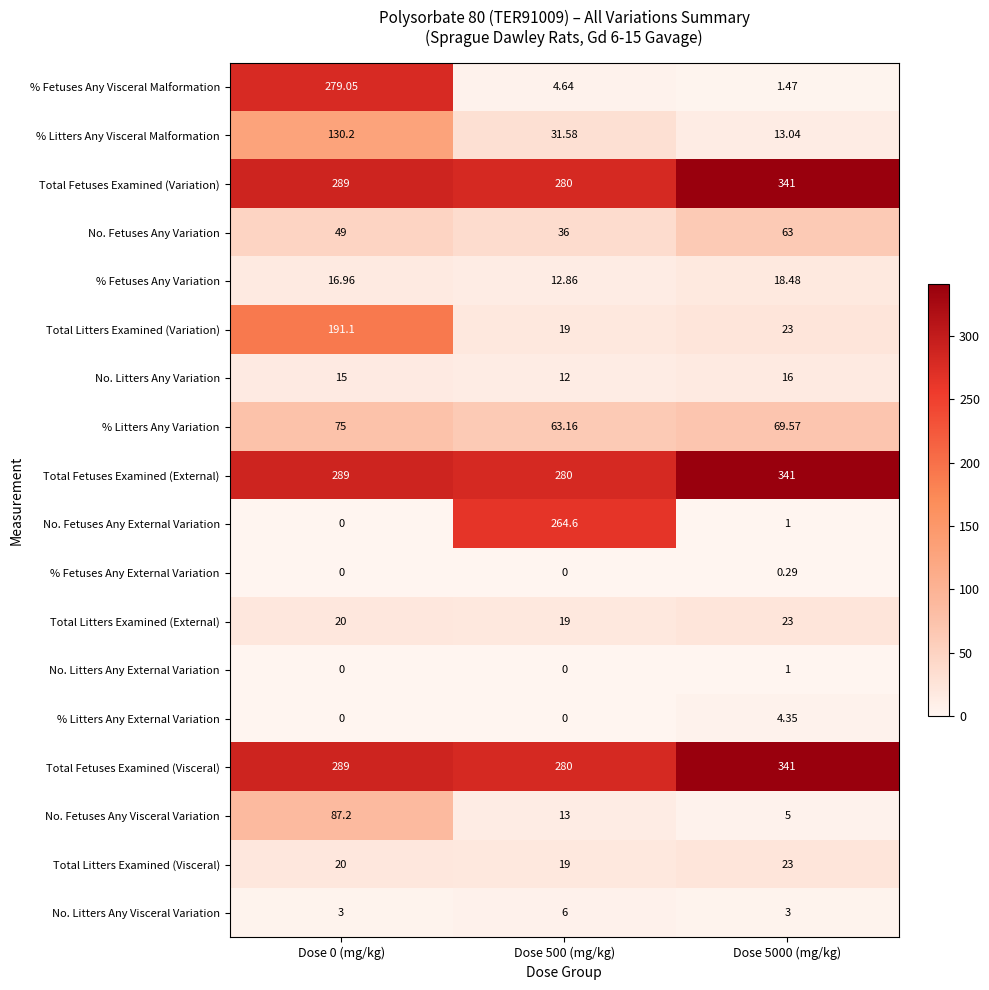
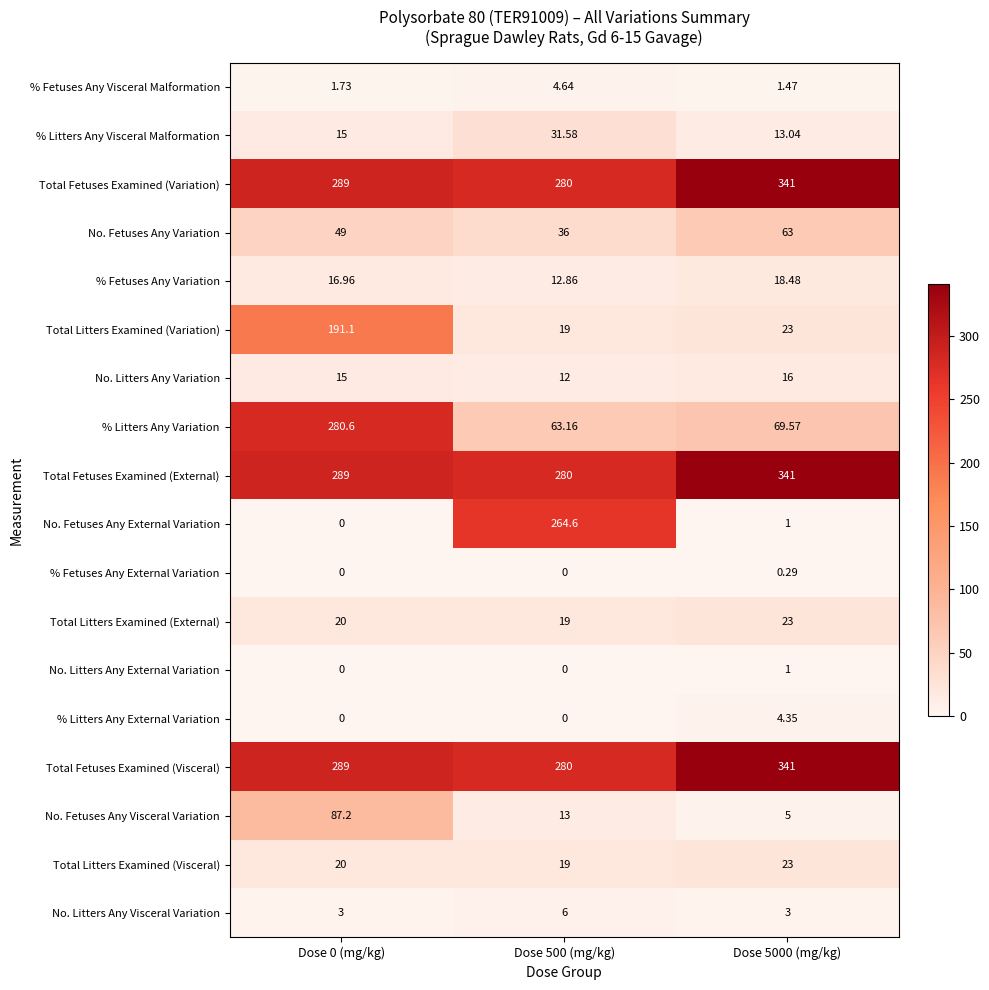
  {
    "% Fetuses Any Visceral Malformation": {
-     "Dose 0 (mg/kg)": 279.05,
+     "Dose 0 (mg/kg)": 1.73,
      "Dose 500 (mg/kg)": 4.64,
      "Dose 5000 (mg/kg)": 1.47
    },
    "% Litters Any Visceral Malformation": {
-     "Dose 0 (mg/kg)": 130.2,
+     "Dose 0 (mg/kg)": 15,
      "Dose 500 (mg/kg)": 31.58,
      "Dose 5000 (mg/kg)": 13.04
    },
    "Total Fetuses Examined (Variation)": {
      "Dose 0 (mg/kg)": 289,
      "Dose 500 (mg/kg)": 280,
      "Dose 5000 (mg/kg)": 341
    },
    "No. Fetuses Any Variation": {
      "Dose 0 (mg/kg)": 49,
      "Dose 500 (mg/kg)": 36,
      "Dose 5000 (mg/kg)": 63
    },
    "% Fetuses Any Variation": {
      "Dose 0 (mg/kg)": 16.96,
      "Dose 500 (mg/kg)": 12.86,
      "Dose 5000 (mg/kg)": 18.48
    },
    "Total Litters Examined (Variation)": {
      "Dose 0 (mg/kg)": 191.1,
      "Dose 500 (mg/kg)": 19,
      "Dose 5000 (mg/kg)": 23
    },
    "No. Litters Any Variation": {
      "Dose 0 (mg/kg)": 15,
      "Dose 500 (mg/kg)": 12,
      "Dose 5000 (mg/kg)": 16
    },
    "% Litters Any Variation": {
-     "Dose 0 (mg/kg)": 75,
+     "Dose 0 (mg/kg)": 280.6,
      "Dose 500 (mg/kg)": 63.16,
      "Dose 5000 (mg/kg)": 69.57
    },
    "Total Fetuses Examined (External)": {
      "Dose 0 (mg/kg)": 289,
      "Dose 500 (mg/kg)": 280,
      "Dose 5000 (mg/kg)": 341
    },
    "No. Fetuses Any External Variation": {
      "Dose 0 (mg/kg)": 0,
      "Dose 500 (mg/kg)": 264.6,
      "Dose 5000 (mg/kg)": 1
    },
    "% Fetuses Any External Variation": {
      "Dose 0 (mg/kg)": 0,
      "Dose 500 (mg/kg)": 0,
      "Dose 5000 (mg/kg)": 0.29
    },
    "Total Litters Examined (External)": {
      "Dose 0 (mg/kg)": 20,
      "Dose 500 (mg/kg)": 19,
      "Dose 5000 (mg/kg)": 23
    },
    "No. Litters Any External Variation": {
      "Dose 0 (mg/kg)": 0,
      "Dose 500 (mg/kg)": 0,
      "Dose 5000 (mg/kg)": 1
    },
    "% Litters Any External Variation": {
      "Dose 0 (mg/kg)": 0,
      "Dose 500 (mg/kg)": 0,
      "Dose 5000 (mg/kg)": 4.35
    },
    "Total Fetuses Examined (Visceral)": {
      "Dose 0 (mg/kg)": 289,
      "Dose 500 (mg/kg)": 280,
      "Dose 5000 (mg/kg)": 341
    },
    "No. Fetuses Any Visceral Variation": {
      "Dose 0 (mg/kg)": 87.2,
      "Dose 500 (mg/kg)": 13,
      "Dose 5000 (mg/kg)": 5
    },
    "Total Litters Examined (Visceral)": {
      "Dose 0 (mg/kg)": 20,
      "Dose 500 (mg/kg)": 19,
      "Dose 5000 (mg/kg)": 23
    },
    "No. Litters Any Visceral Variation": {
      "Dose 0 (mg/kg)": 3,
      "Dose 500 (mg/kg)": 6,
      "Dose 5000 (mg/kg)": 3
    }
  }
